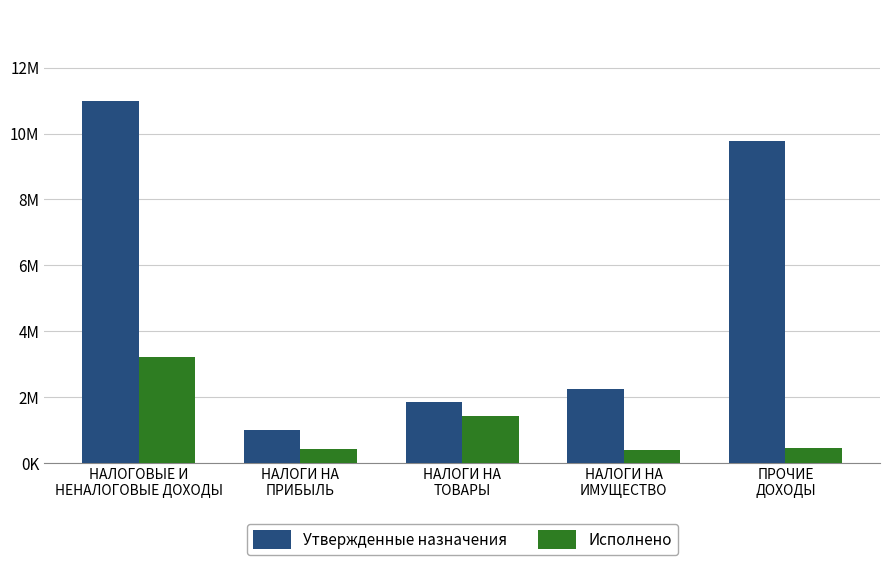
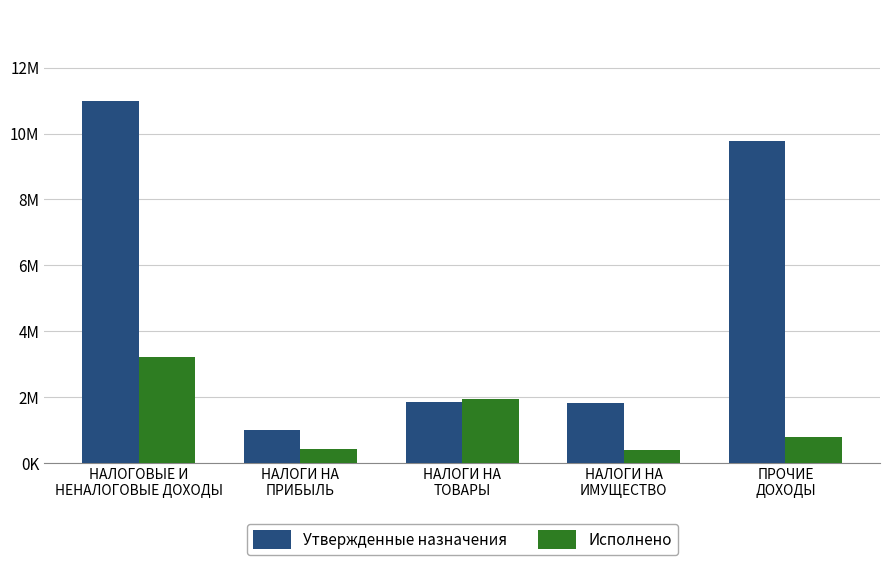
  {
    "Утвержденные назначения": {
      "НАЛОГОВЫЕ И НЕНАЛОГОВЫЕ ДОХОДЫ": 11000000,
      "НАЛОГИ НА ПРИБЫЛЬ": 1000000,
      "НАЛОГИ НА ТОВАРЫ": 1900000,
-     "НАЛОГИ НА ИМУЩЕСТВО": 2300000,
+     "НАЛОГИ НА ИМУЩЕСТВО": 1800000,
      "ПРОЧИЕ ДОХОДЫ": 9800000
    },
    "Исполнено": {
      "НАЛОГОВЫЕ И НЕНАЛОГОВЫЕ ДОХОДЫ": 3200000,
      "НАЛОГИ НА ПРИБЫЛЬ": 400000,
-     "НАЛОГИ НА ТОВАРЫ": 1400000,
+     "НАЛОГИ НА ТОВАРЫ": 1900000,
      "НАЛОГИ НА ИМУЩЕСТВО": 400000,
-     "ПРОЧИЕ ДОХОДЫ": 500000
+     "ПРОЧИЕ ДОХОДЫ": 800000
    }
  }
